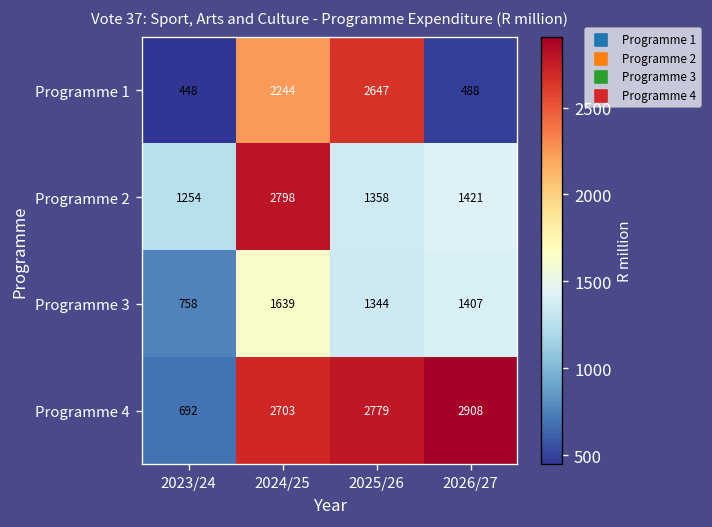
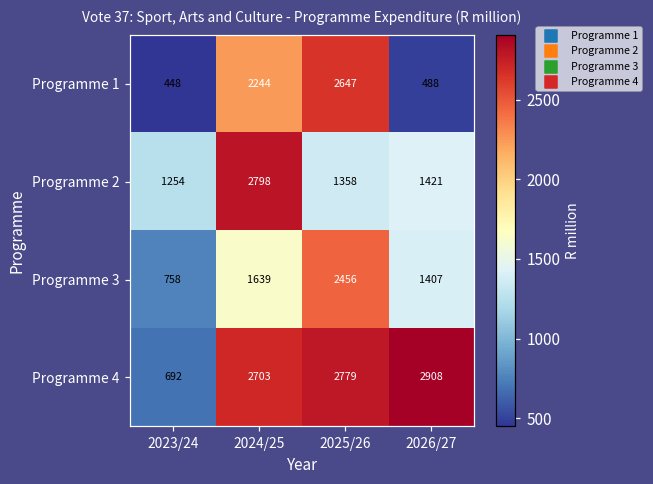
  {
    "Programme 1": {
      "2023/24": 448,
      "2024/25": 2244,
      "2025/26": 2647,
      "2026/27": 488
    },
    "Programme 2": {
      "2023/24": 1254,
      "2024/25": 2798,
      "2025/26": 1358,
      "2026/27": 1421
    },
    "Programme 3": {
      "2023/24": 758,
      "2024/25": 1639,
-     "2025/26": 1344,
+     "2025/26": 2456,
      "2026/27": 1407
    },
    "Programme 4": {
      "2023/24": 692,
      "2024/25": 2703,
      "2025/26": 2779,
      "2026/27": 2908
    }
  }
